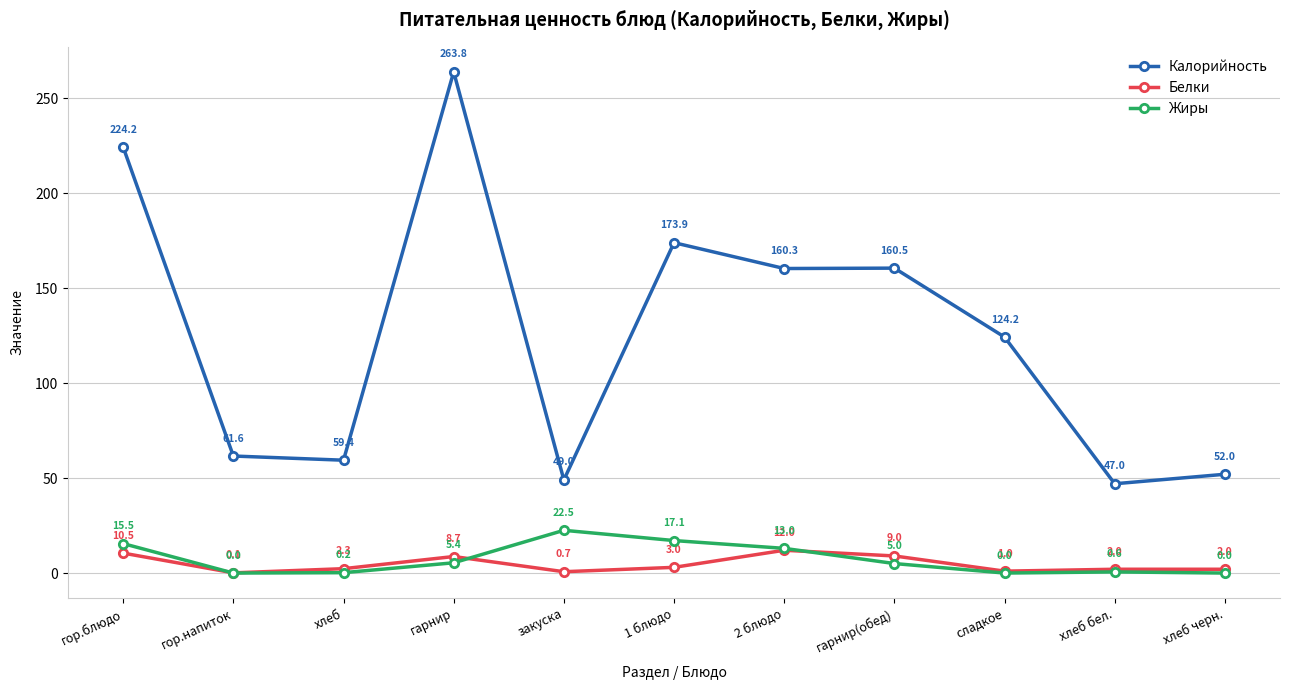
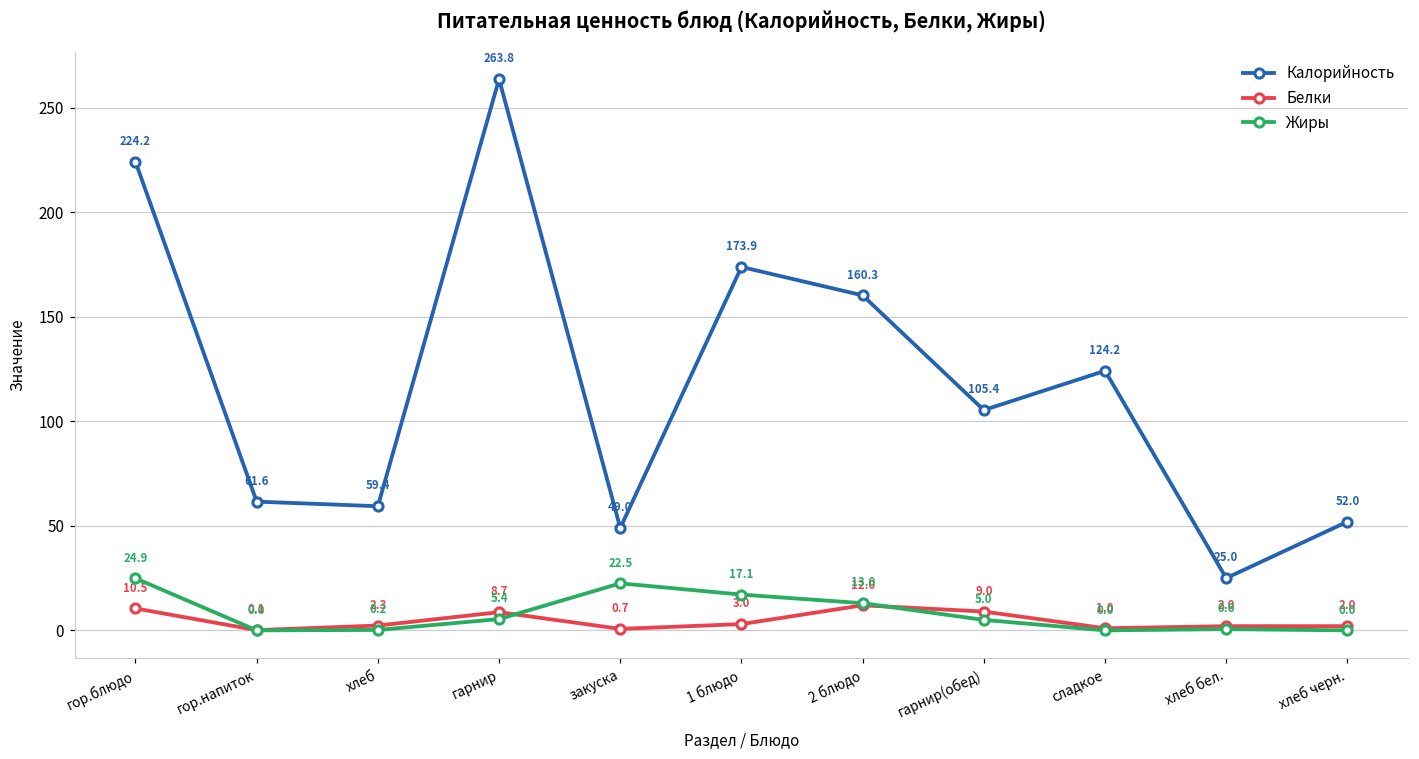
  {
    "Калорийность": {
      "гор.блюдо": 224.2,
      "гор.напиток": 61.6,
      "хлеб": 59.4,
      "гарнир": 263.8,
      "закуска": 49.0,
      "1 блюдо": 173.9,
      "2 блюдо": 160.3,
-     "гарнир(обед)": 160.5,
+     "гарнир(обед)": 105.4,
      "сладкое": 124.2,
-     "хлеб бел.": 47.0,
+     "хлеб бел.": 25.0,
      "хлеб черн.": 52.0
    },
    "Белки": {
      "гор.блюдо": 10.5,
      "закуска": 0.7,
      "1 блюдо": 3.0
    },
    "Жиры": {
-     "гор.блюдо": 15.5,
+     "гор.блюдо": 24.9,
      "закуска": 22.5,
      "1 блюдо": 17.1
    }
  }
